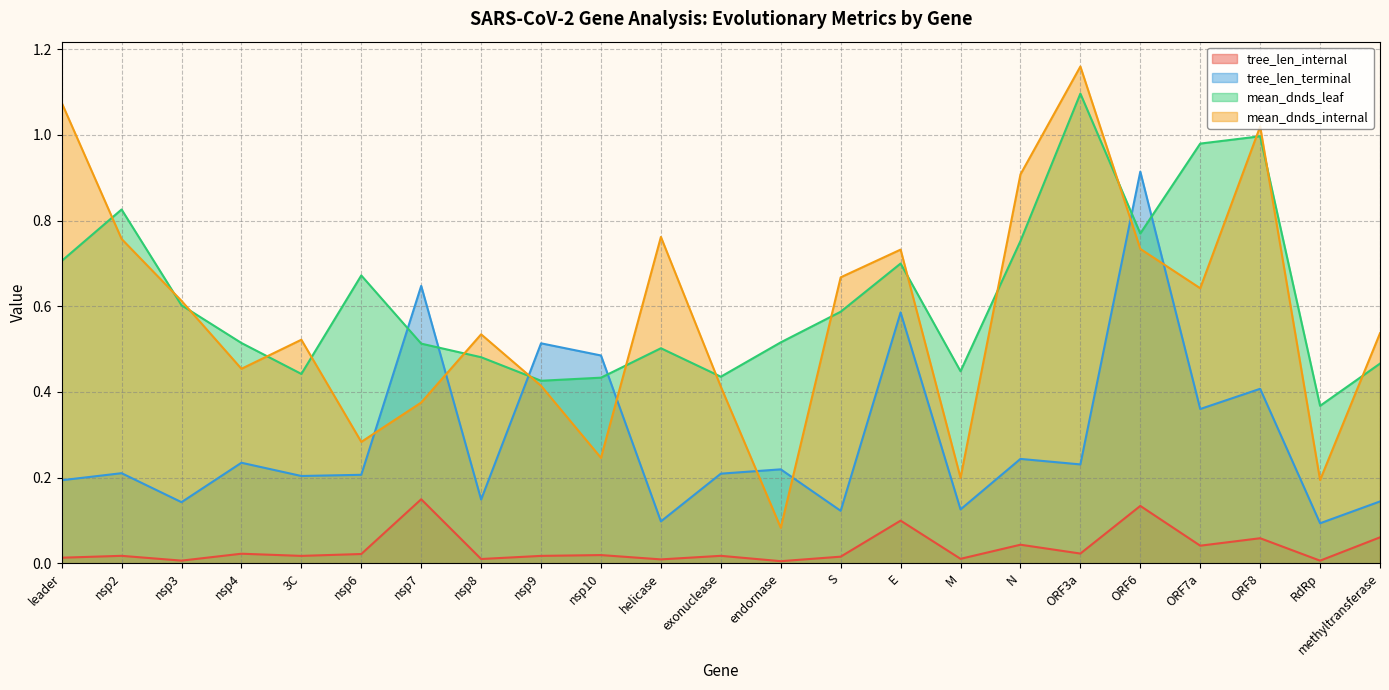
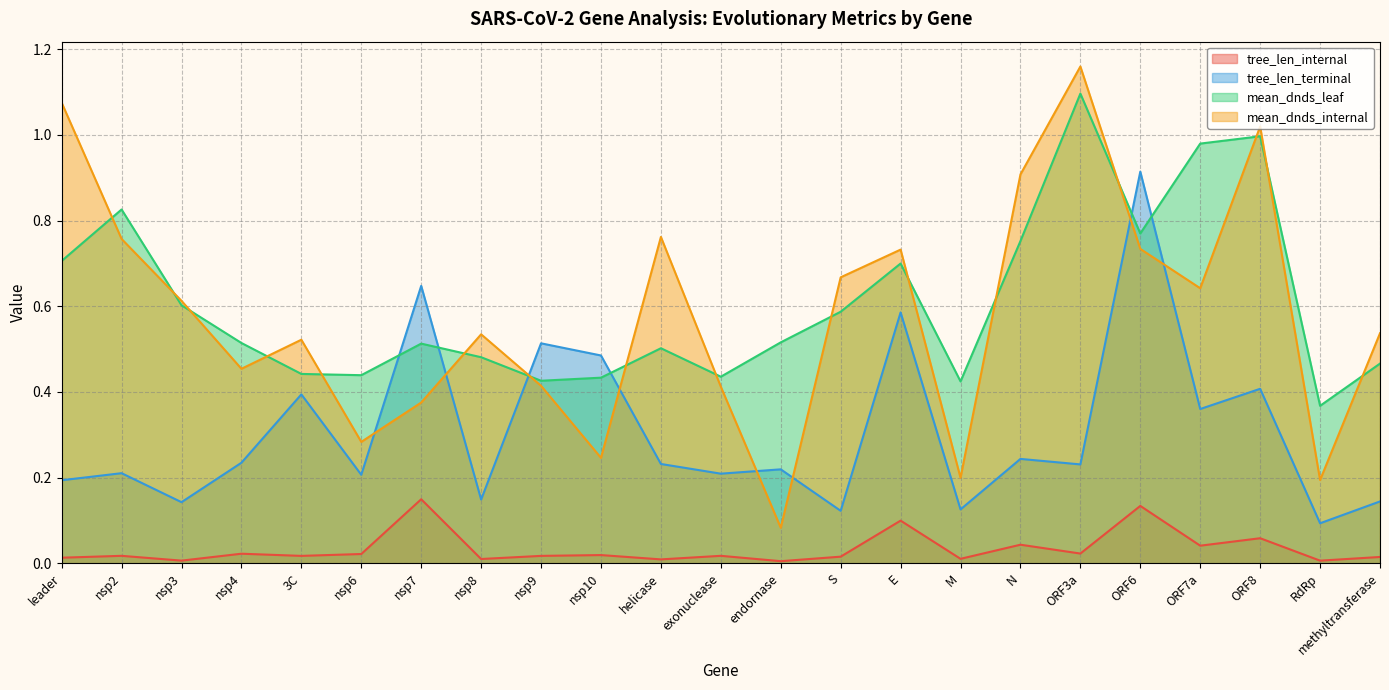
  {
    "tree_len_internal": {
      "leader": 0.01,
      "nsp2": 0.02,
      "nsp3": 0.01,
      "nsp4": 0.02,
      "3C": 0.02,
      "nsp6": 0.02,
      "nsp7": 0.15,
      "nsp8": 0.01,
      "nsp9": 0.02,
      "nsp10": 0.02,
      "helicase": 0.01,
      "exonuclease": 0.02,
      "endornase": 0.00,
      "S": 0.02,
      "E": 0.10,
      "M": 0.01,
      "N": 0.04,
      "ORF3a": 0.02,
      "ORF6": 0.13,
      "ORF7a": 0.04,
      "ORF8": 0.06,
      "RdRp": 0.01,
-     "methyltransferase": 0.06
+     "methyltransferase": 0.01
    },
    "tree_len_terminal": {
      "leader": 0.19,
      "nsp2": 0.21,
      "nsp3": 0.14,
      "nsp4": 0.23,
-     "3C": 0.20,
+     "3C": 0.39,
      "nsp6": 0.21,
      "nsp7": 0.65,
      "nsp8": 0.15,
      "nsp9": 0.51,
      "nsp10": 0.49,
-     "helicase": 0.10,
+     "helicase": 0.23,
      "exonuclease": 0.21,
      "endornase": 0.22,
      "S": 0.12,
      "E": 0.59,
      "M": 0.13,
      "N": 0.24,
      "ORF3a": 0.23,
      "ORF6": 0.91,
      "ORF7a": 0.36,
      "ORF8": 0.41,
      "RdRp": 0.09,
      "methyltransferase": 0.14
    },
    "mean_dnds_leaf": {
      "leader": 0.71,
      "nsp2": 0.83,
      "nsp3": 0.60,
      "nsp4": 0.51,
      "3C": 0.44,
-     "nsp6": 0.67,
+     "nsp6": 0.44,
      "nsp7": 0.51,
      "nsp8": 0.48,
      "nsp9": 0.43,
      "nsp10": 0.43,
      "helicase": 0.50,
      "exonuclease": 0.44,
      "endornase": 0.52,
      "S": 0.59,
      "E": 0.70,
-     "M": 0.45,
+     "M": 0.42,
      "N": 0.75,
      "ORF3a": 1.10,
      "ORF6": 0.77,
      "ORF7a": 0.98,
      "ORF8": 1.00,
      "RdRp": 0.37,
      "methyltransferase": 0.47
    },
    "mean_dnds_internal": {
      "leader": 1.08,
      "nsp2": 0.76,
      "nsp3": 0.61,
      "nsp4": 0.45,
      "3C": 0.52,
      "nsp6": 0.28,
      "nsp7": 0.38,
      "nsp8": 0.53,
      "nsp9": 0.41,
      "nsp10": 0.25,
      "helicase": 0.76,
      "exonuclease": 0.41,
      "endornase": 0.08,
      "S": 0.67,
      "E": 0.73,
      "M": 0.20,
      "N": 0.91,
      "ORF3a": 1.16,
      "ORF6": 0.73,
      "ORF7a": 0.64,
      "RdRp": 0.19,
      "methyltransferase": 0.54
    }
  }
